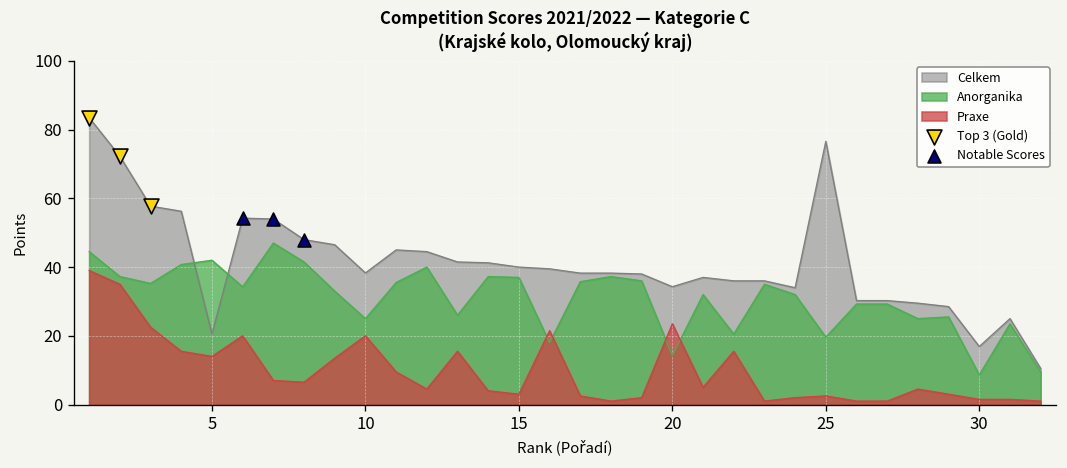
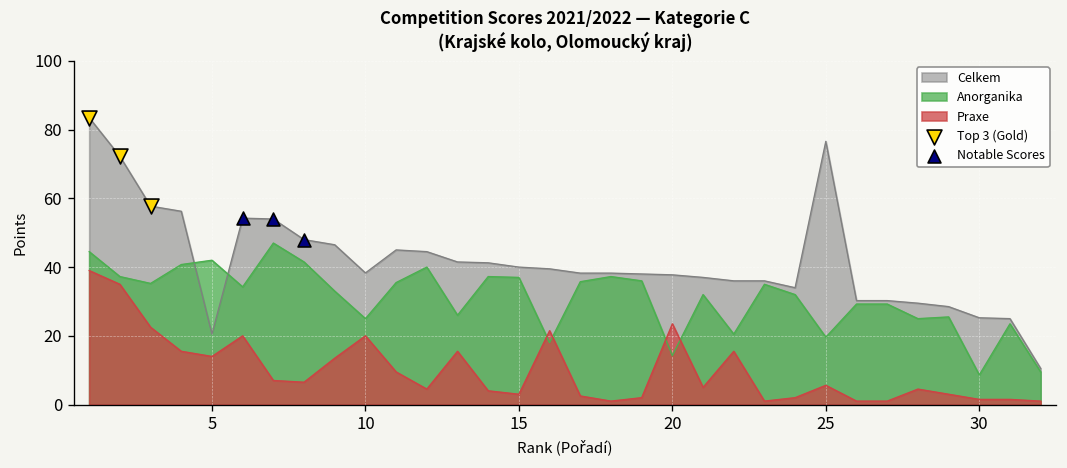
  {
    "Celkem": {
      "5": 21,
      "10": 38,
      "15": 40,
-     "20": 34,
+     "20": 38,
      "25": 77,
-     "30": 17
+     "30": 25
    },
    "Anorganika": {
      "5": 42,
      "10": 25,
      "15": 37,
      "20": 14,
      "25": 20,
      "30": 9
    },
    "Praxe": {
      "5": 14,
      "10": 20,
      "15": 3,
      "20": 24,
-     "25": 3,
+     "25": 6,
      "30": 2
    }
  }
